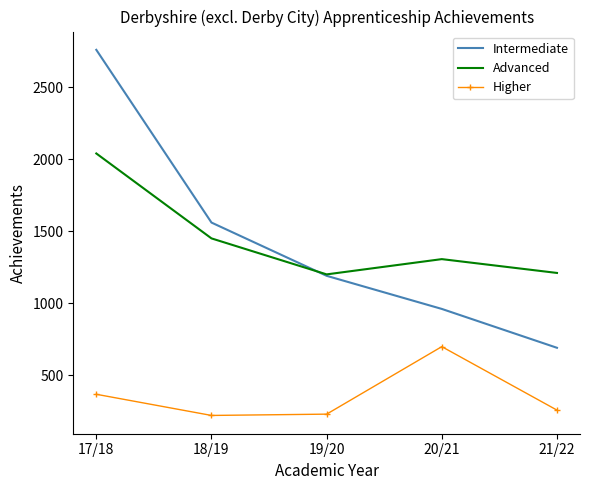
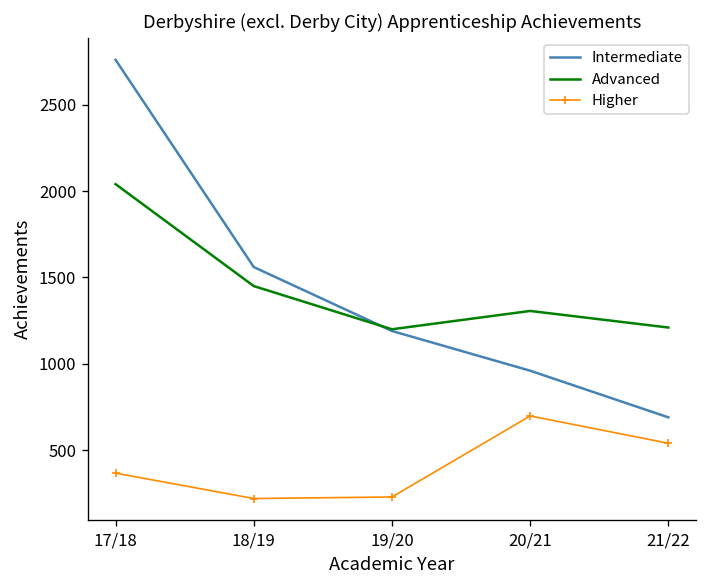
  {
    "Intermediate": {
      "17/18": 2760,
      "18/19": 1560,
      "20/21": 960,
      "21/22": 690
    },
    "Advanced": {
      "17/18": 2040,
      "18/19": 1450,
      "20/21": 1310,
      "21/22": 1210
    },
    "Higher": {
      "17/18": 370,
      "18/19": 220,
      "19/20": 230,
      "20/21": 700,
-     "21/22": 260
+     "21/22": 540
    }
  }
